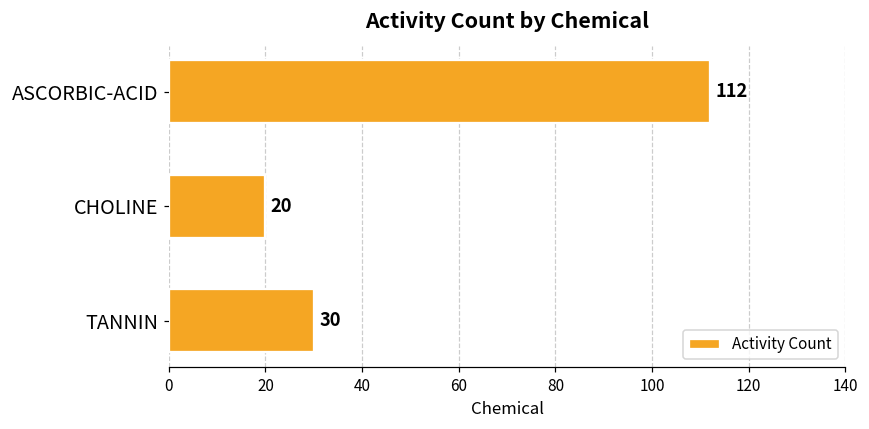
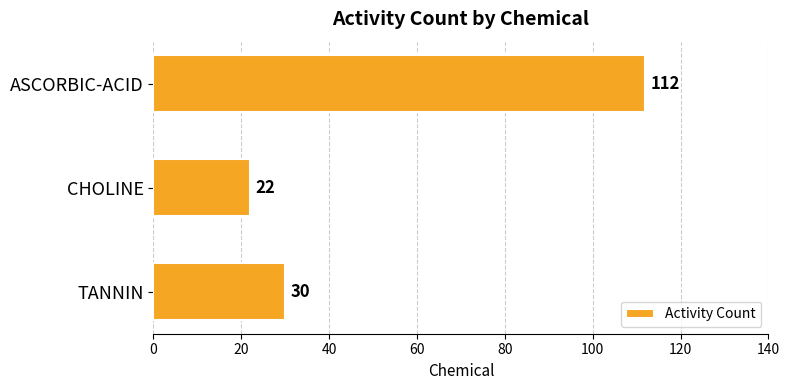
  {
    "ASCORBIC-ACID": 112,
-   "CHOLINE": 20,
+   "CHOLINE": 22,
    "TANNIN": 30
  }
